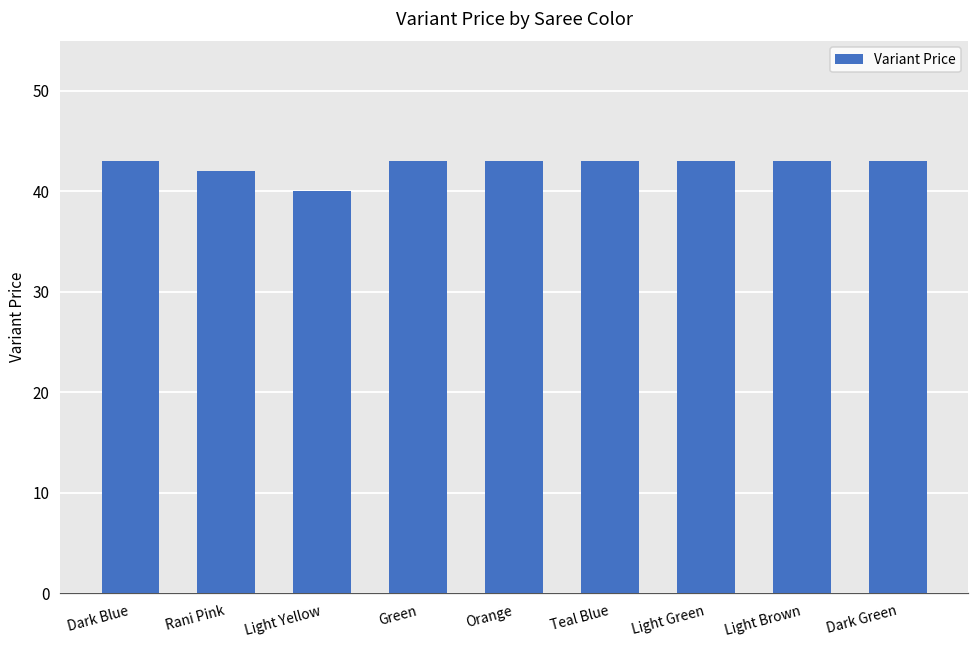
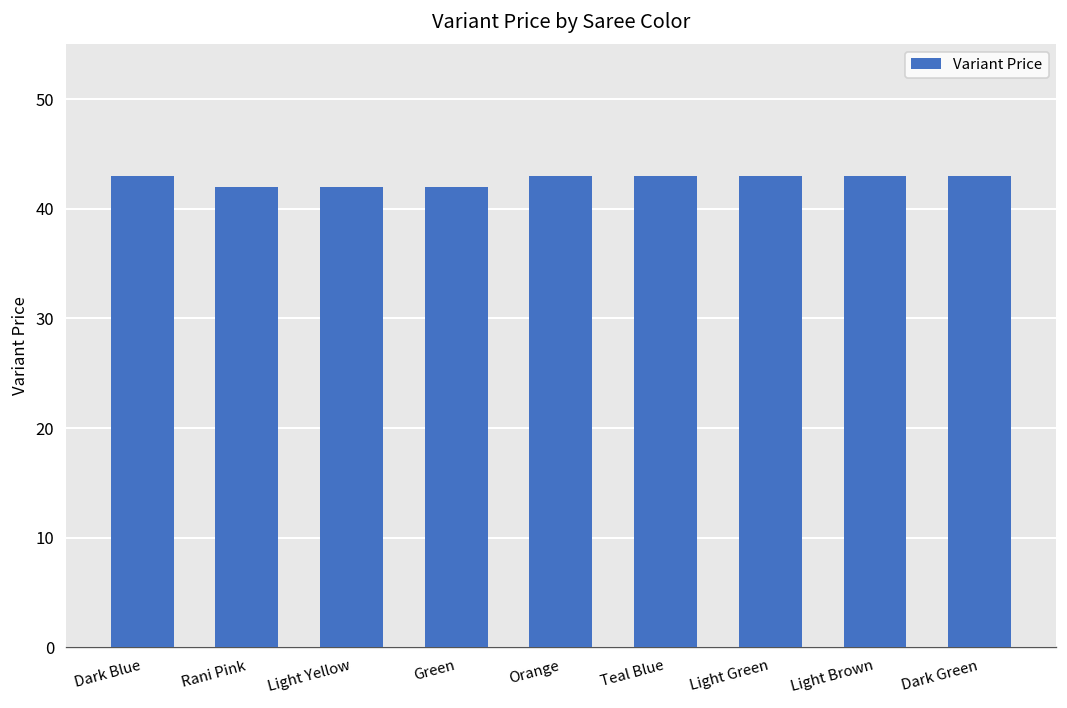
  {
    "Dark Blue": 43,
    "Rani Pink": 42,
-   "Light Yellow": 40,
-   "Green": 43,
+   "Light Yellow": 42,
+   "Green": 42,
    "Orange": 43,
    "Teal Blue": 43,
    "Light Green": 43,
    "Light Brown": 43,
    "Dark Green": 43
  }
